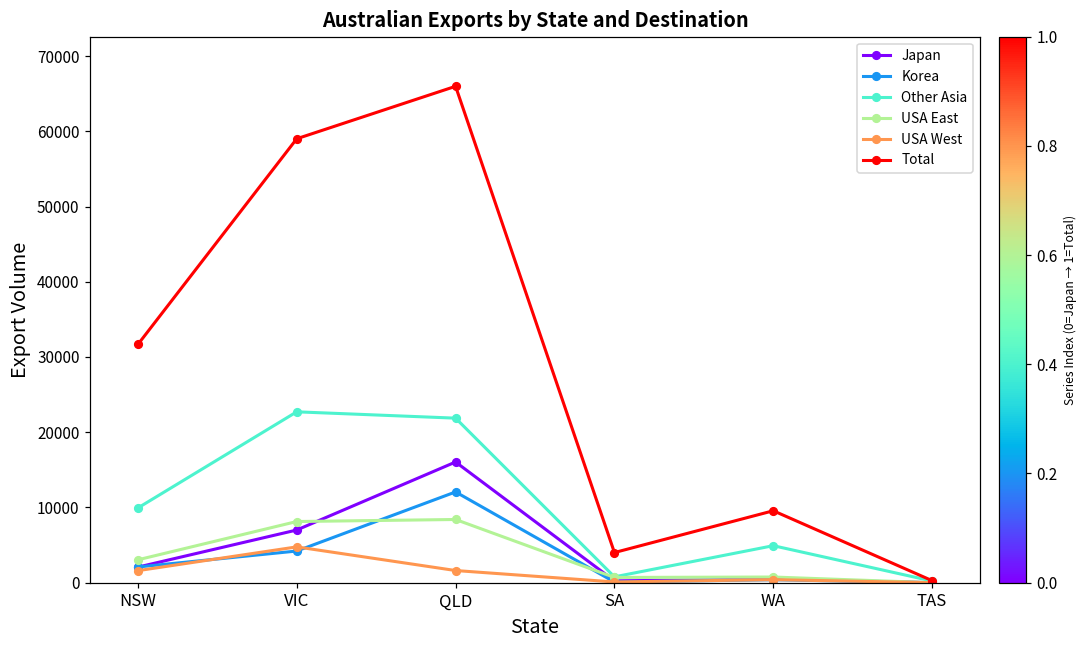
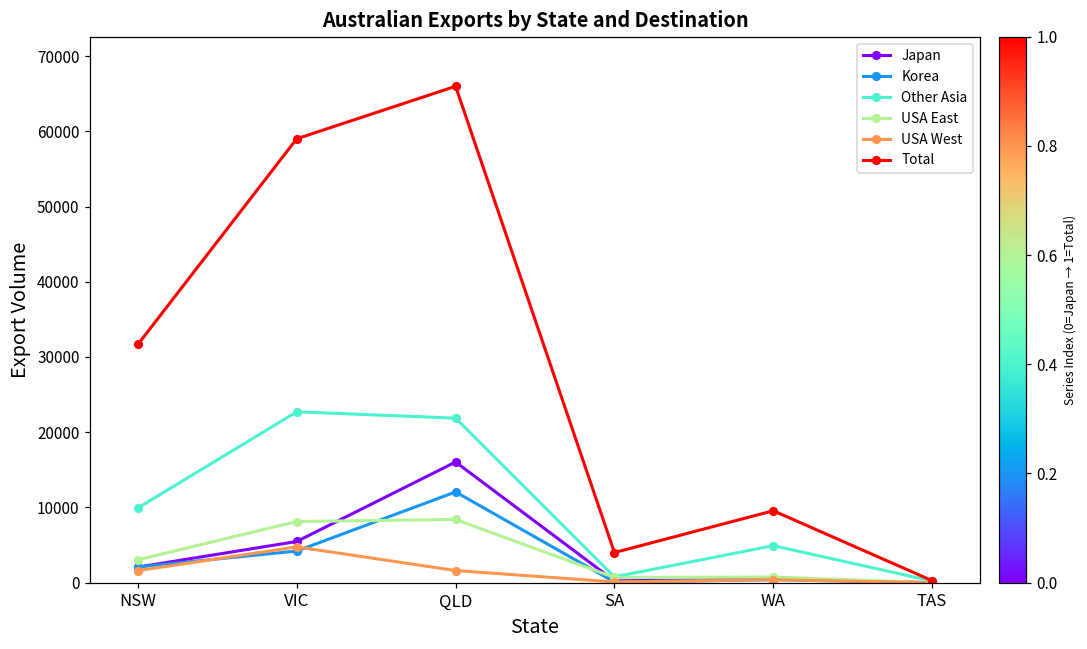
  {
    "Japan": {
-     "VIC": 7000,
+     "VIC": 5000,
      "QLD": 16000
    },
    "Korea": {
      "VIC": 4000,
      "QLD": 12000
    },
    "Other Asia": {
      "NSW": 10000,
      "VIC": 23000,
      "QLD": 22000,
      "WA": 5000
    },
    "USA East": {
      "NSW": 3000,
      "VIC": 8000,
      "QLD": 8000
    },
    "USA West": {
      "NSW": 2000,
      "VIC": 5000,
      "QLD": 2000
    },
    "Total": {
      "NSW": 32000,
      "VIC": 59000,
      "QLD": 66000,
      "SA": 4000,
      "WA": 10000
    }
  }
